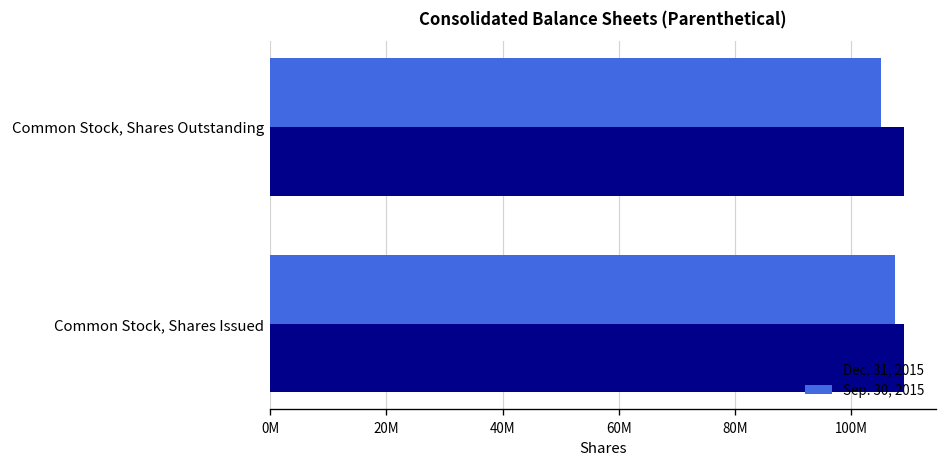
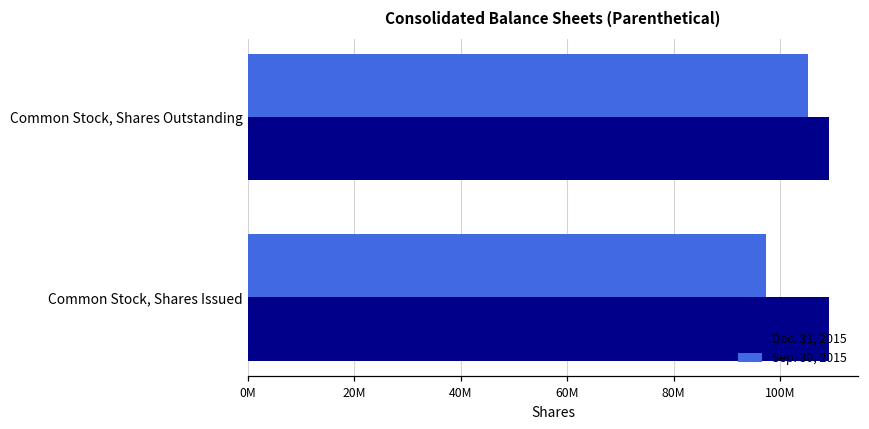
  {
    "Dec. 31, 2015": {
      "Common Stock, Shares Outstanding": 109000000,
      "Common Stock, Shares Issued": 109000000
    },
    "Sep. 30, 2015": {
      "Common Stock, Shares Outstanding": 105000000,
-     "Common Stock, Shares Issued": 108000000
+     "Common Stock, Shares Issued": 97000000
    }
  }
